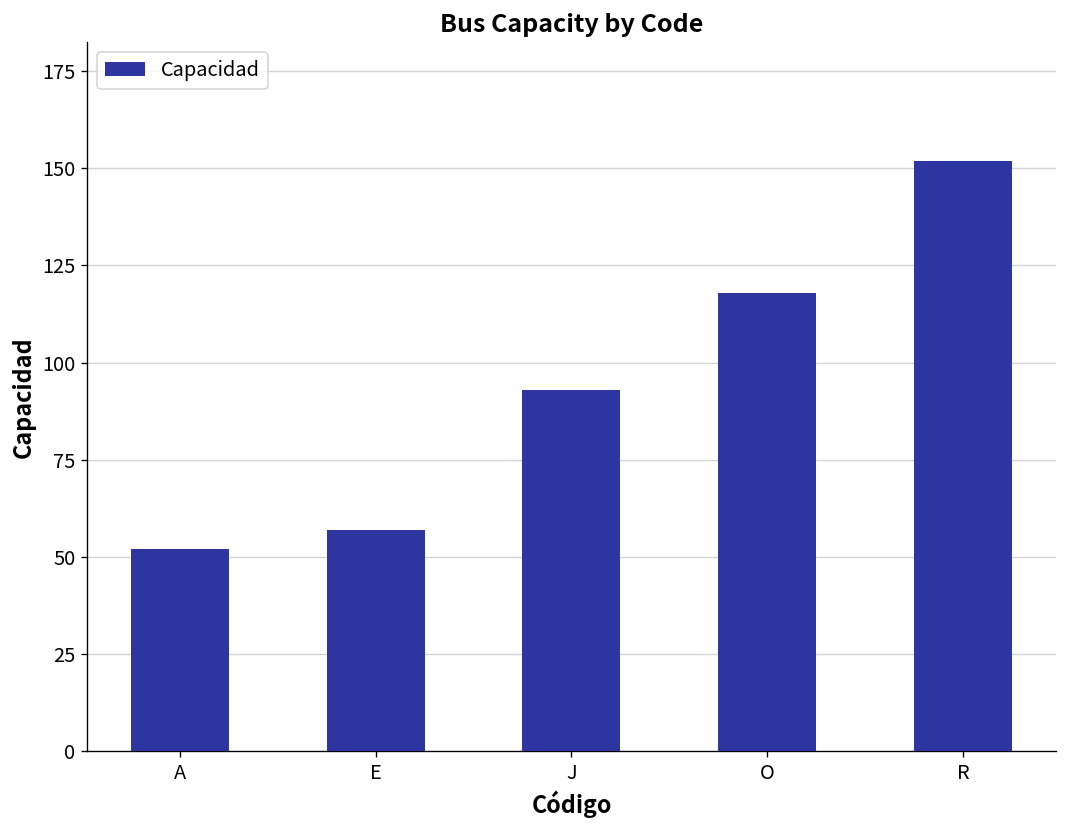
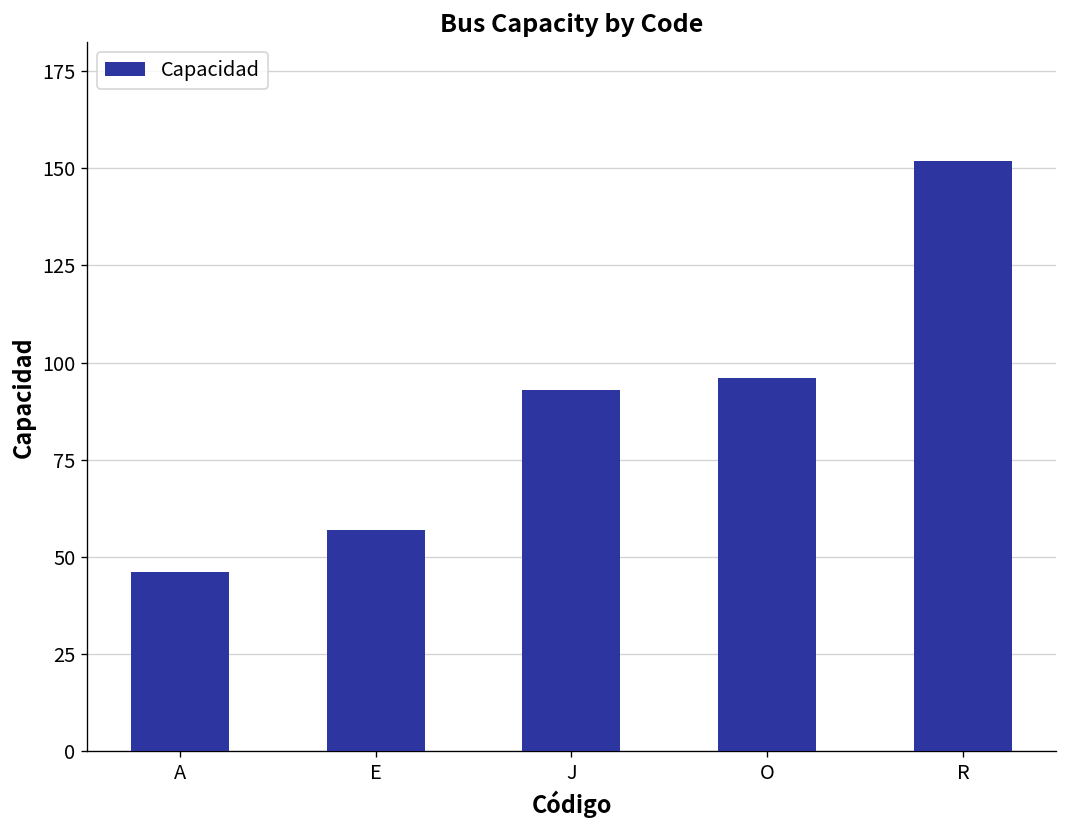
  {
-   "A": 52,
+   "A": 46,
    "E": 57,
    "J": 93,
-   "O": 118,
+   "O": 96,
    "R": 152
  }
